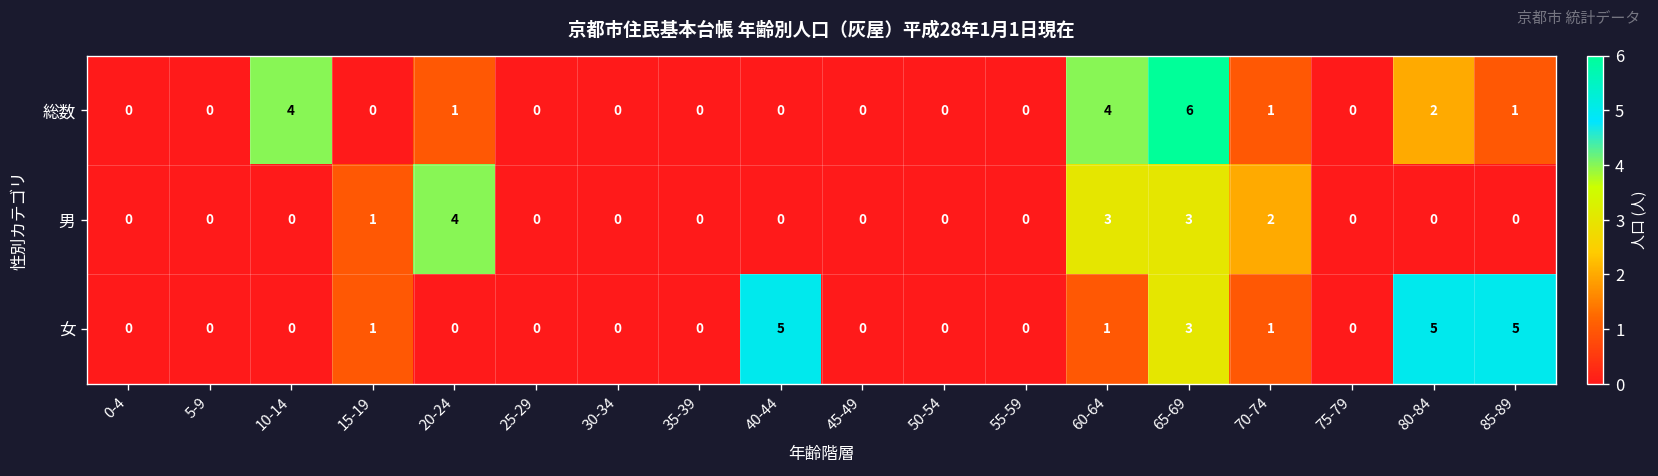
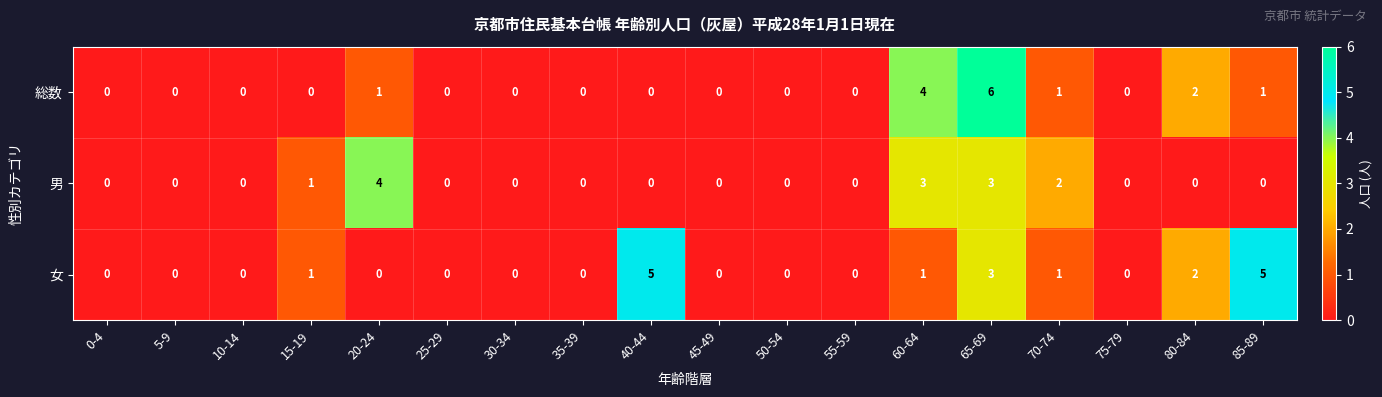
  {
    "総数": {
      "0-4": 0,
      "5-9": 0,
-     "10-14": 4,
+     "10-14": 0,
      "15-19": 0,
      "20-24": 1,
      "25-29": 0,
      "30-34": 0,
      "35-39": 0,
      "40-44": 0,
      "45-49": 0,
      "50-54": 0,
      "55-59": 0,
      "60-64": 4,
      "65-69": 6,
      "70-74": 1,
      "75-79": 0,
      "80-84": 2,
      "85-89": 1
    },
    "男": {
      "0-4": 0,
      "5-9": 0,
      "10-14": 0,
      "15-19": 1,
      "20-24": 4,
      "25-29": 0,
      "30-34": 0,
      "35-39": 0,
      "40-44": 0,
      "45-49": 0,
      "50-54": 0,
      "55-59": 0,
      "60-64": 3,
      "65-69": 3,
      "70-74": 2,
      "75-79": 0,
      "80-84": 0,
      "85-89": 0
    },
    "女": {
      "0-4": 0,
      "5-9": 0,
      "10-14": 0,
      "15-19": 1,
      "20-24": 0,
      "25-29": 0,
      "30-34": 0,
      "35-39": 0,
      "40-44": 5,
      "45-49": 0,
      "50-54": 0,
      "55-59": 0,
      "60-64": 1,
      "65-69": 3,
      "70-74": 1,
      "75-79": 0,
-     "80-84": 5,
+     "80-84": 2,
      "85-89": 5
    }
  }
